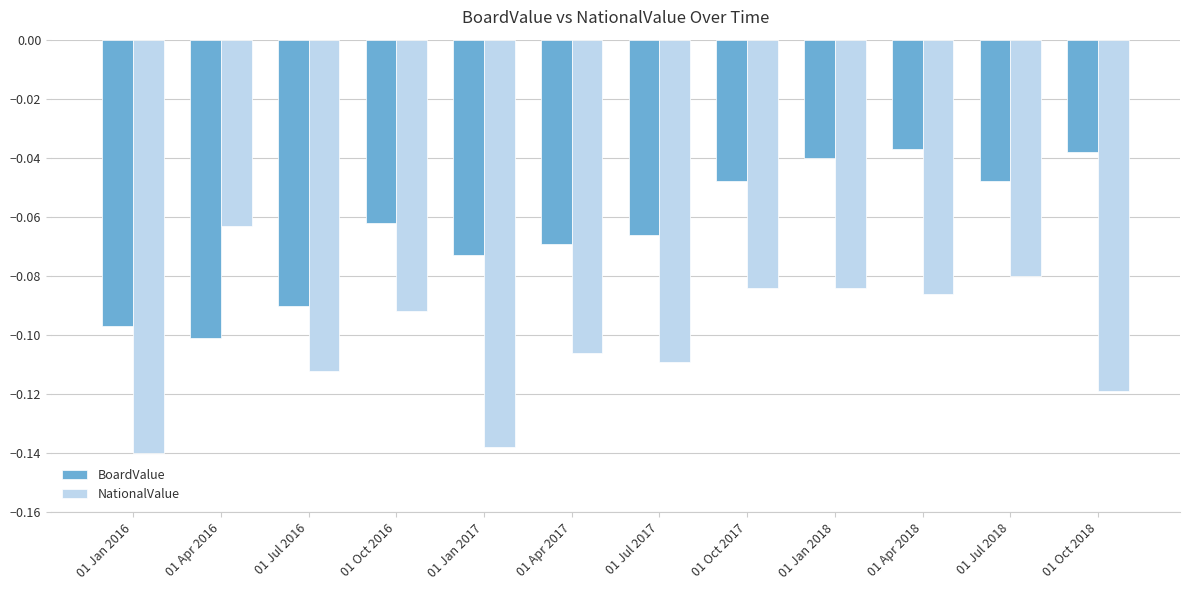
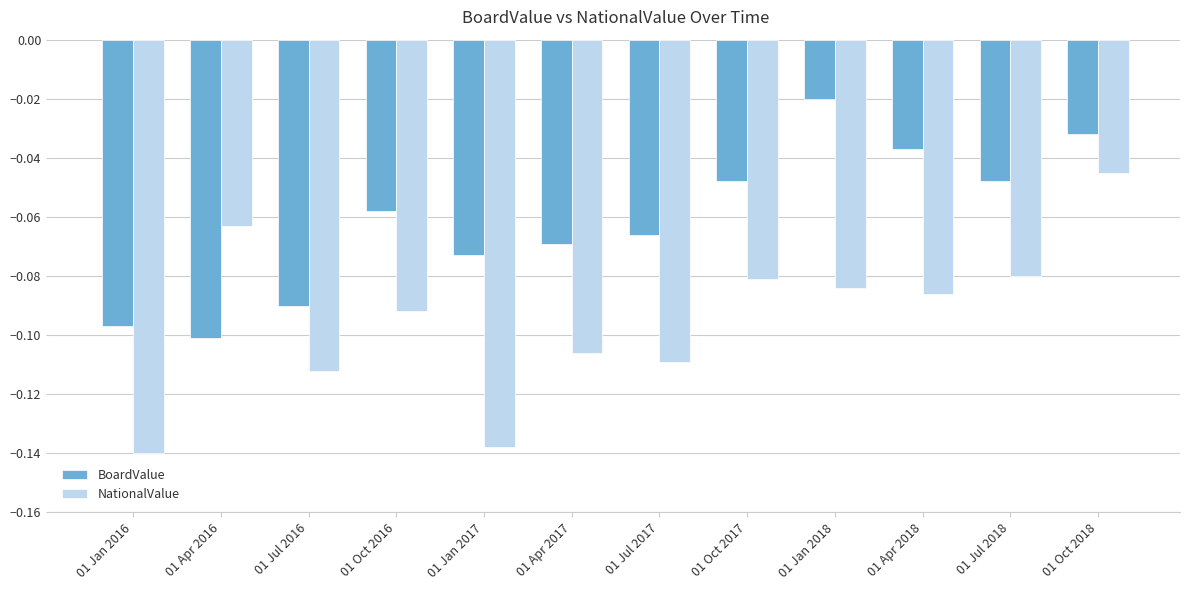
  {
    "BoardValue": {
      "01 Jan 2016": -0.097,
      "01 Apr 2016": -0.101,
      "01 Jul 2016": -0.090,
-     "01 Oct 2016": -0.062,
+     "01 Oct 2016": -0.058,
      "01 Jan 2017": -0.073,
      "01 Apr 2017": -0.069,
      "01 Jul 2017": -0.066,
      "01 Oct 2017": -0.048,
-     "01 Jan 2018": -0.04,
+     "01 Jan 2018": -0.02,
      "01 Apr 2018": -0.037,
      "01 Jul 2018": -0.048,
-     "01 Oct 2018": -0.038
+     "01 Oct 2018": -0.032
    },
    "NationalValue": {
      "01 Jan 2016": -0.140,
      "01 Apr 2016": -0.063,
      "01 Jul 2016": -0.112,
      "01 Oct 2016": -0.092,
      "01 Jan 2017": -0.138,
      "01 Apr 2017": -0.106,
      "01 Jul 2017": -0.109,
-     "01 Oct 2017": -0.084,
+     "01 Oct 2017": -0.081,
      "01 Jan 2018": -0.084,
      "01 Apr 2018": -0.086,
      "01 Jul 2018": -0.080,
-     "01 Oct 2018": -0.119
+     "01 Oct 2018": -0.045
    }
  }
